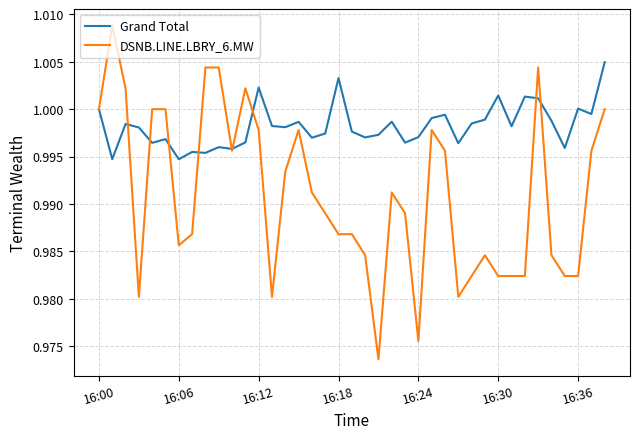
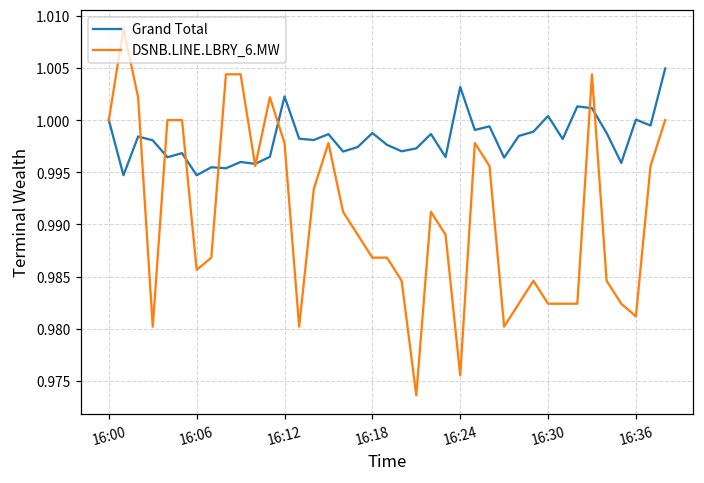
  {
    "Grand Total": {
      "16:06": 0.995,
      "16:12": 1.002,
-     "16:18": 1.003,
-     "16:24": 0.997,
-     "16:30": 1.001,
+     "16:18": 0.999,
+     "16:24": 1.003,
+     "16:30": 1.000,
      "16:36": 1.000
    },
    "DSNB.LINE.LBRY_6.MW": {
      "16:06": 0.986,
      "16:12": 0.998,
      "16:18": 0.987,
      "16:24": 0.976,
      "16:30": 0.982,
-     "16:36": 0.982
+     "16:36": 0.981
    }
  }
